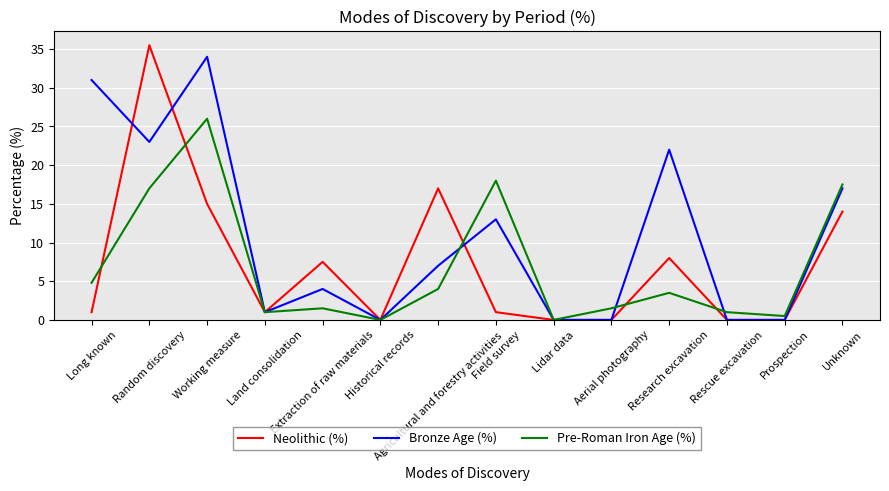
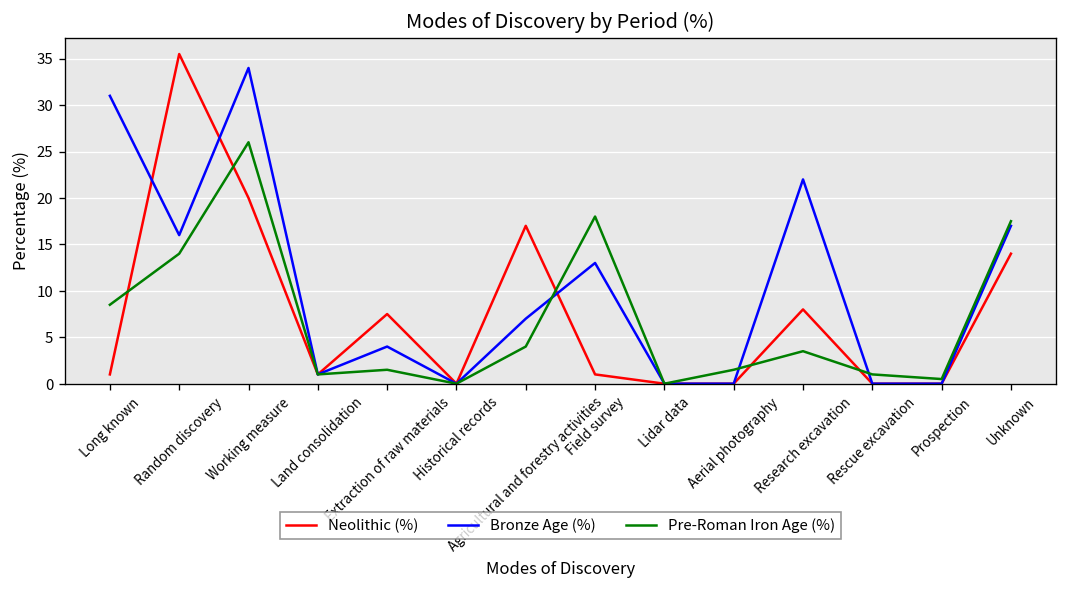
  {
    "Neolithic (%)": {
      "Long known": 1,
      "Random discovery": 36,
-     "Working measure": 15,
+     "Working measure": 20,
      "Extraction of raw materials": 8,
      "Agricultural and forestry activities": 17,
      "Field survey": 1,
      "Research excavation": 8,
      "Unknown": 14
    },
    "Bronze Age (%)": {
      "Long known": 31,
-     "Random discovery": 23,
+     "Random discovery": 16,
      "Working measure": 34,
      "Extraction of raw materials": 4,
      "Agricultural and forestry activities": 7,
      "Field survey": 13,
      "Research excavation": 22,
      "Unknown": 17
    },
    "Pre-Roman Iron Age (%)": {
-     "Long known": 5,
-     "Random discovery": 17,
+     "Long known": 9,
+     "Random discovery": 14,
      "Working measure": 26,
      "Extraction of raw materials": 2,
      "Agricultural and forestry activities": 4,
      "Field survey": 18,
      "Aerial photography": 2,
      "Research excavation": 4,
      "Rescue excavation": 1,
      "Prospection": 1,
      "Unknown": 18
    }
  }
